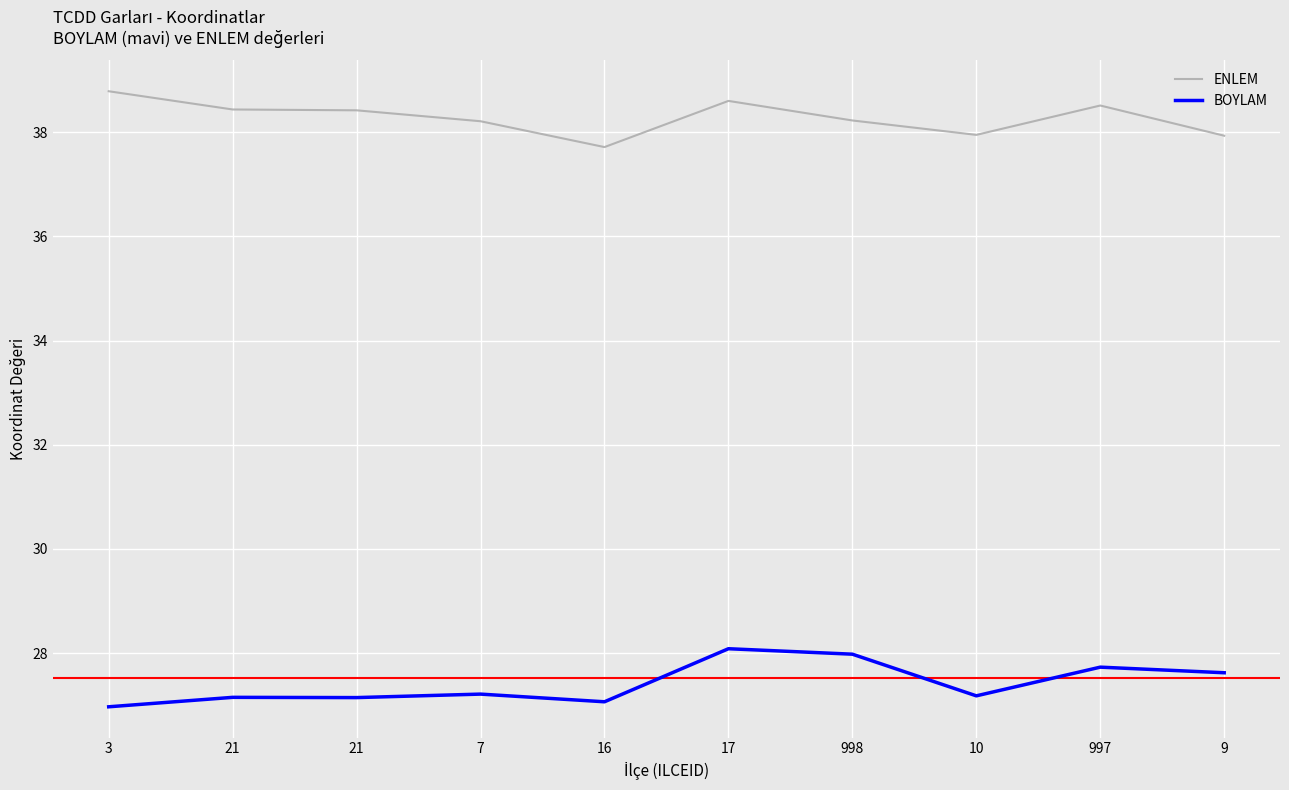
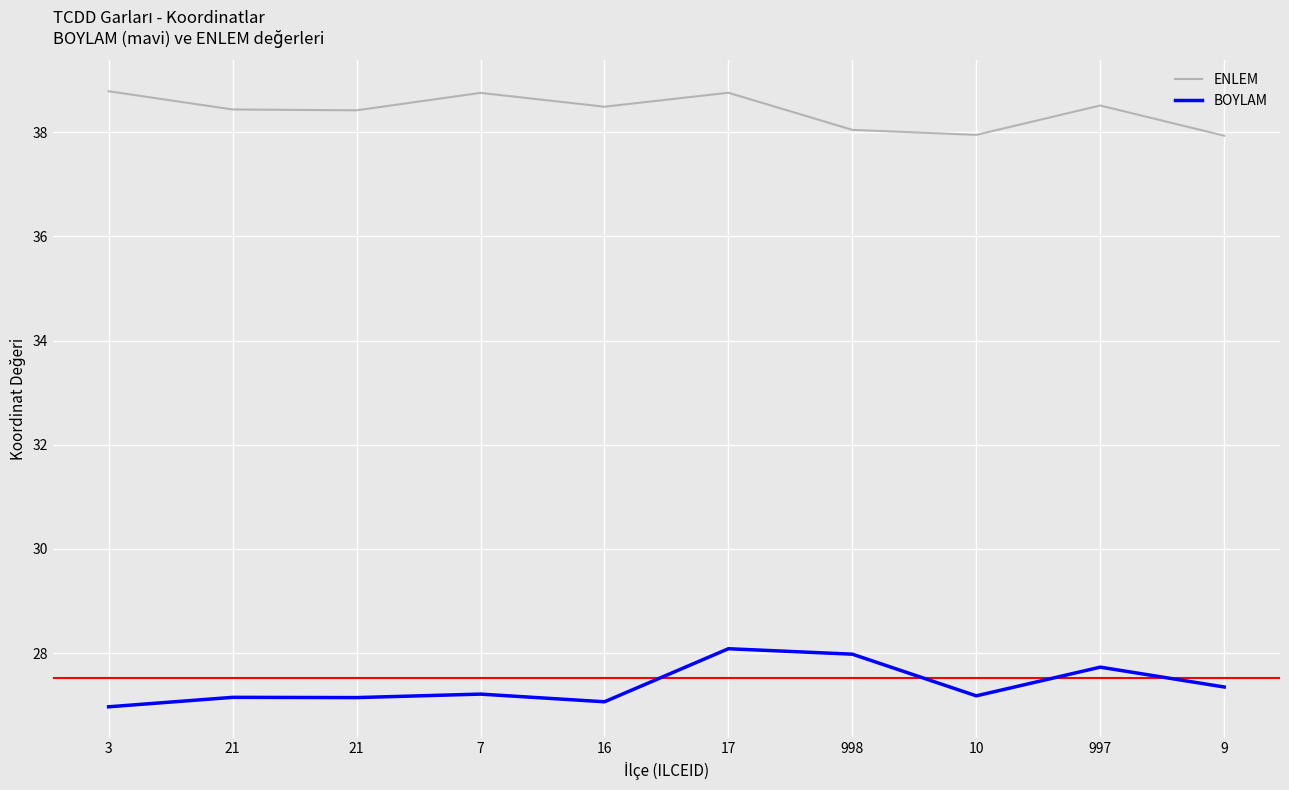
  {
    "ENLEM": {
      "3": 38.8,
-     "7": 38.2,
-     "16": 37.7,
-     "17": 38.6,
-     "998": 38.2,
+     "7": 38.8,
+     "16": 38.5,
+     "17": 38.8,
+     "998": 38.0,
      "10": 38.0,
      "997": 38.5,
      "9": 37.9
    },
    "BOYLAM": {
      "3": 27.0,
      "7": 27.2,
      "16": 27.1,
      "17": 28.1,
      "998": 28.0,
      "10": 27.2,
      "997": 27.7,
-     "9": 27.6
+     "9": 27.3
    }
  }
